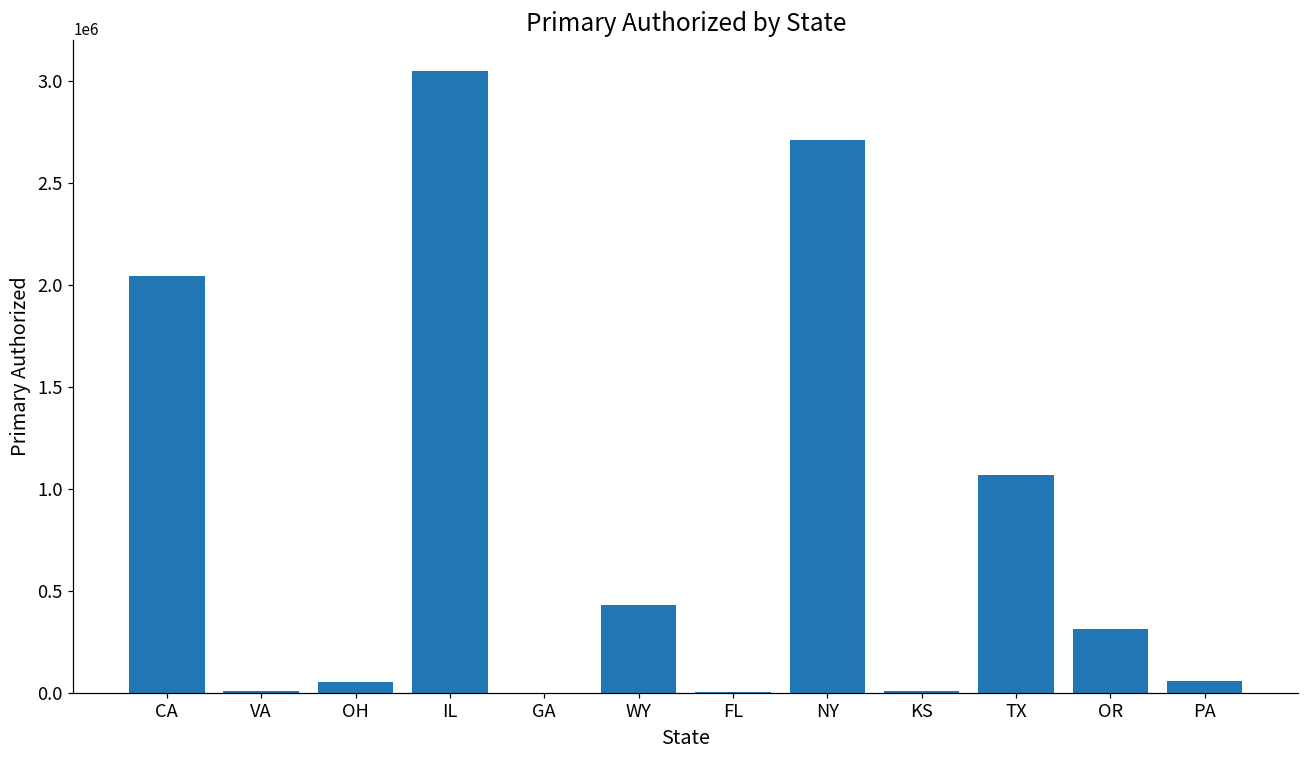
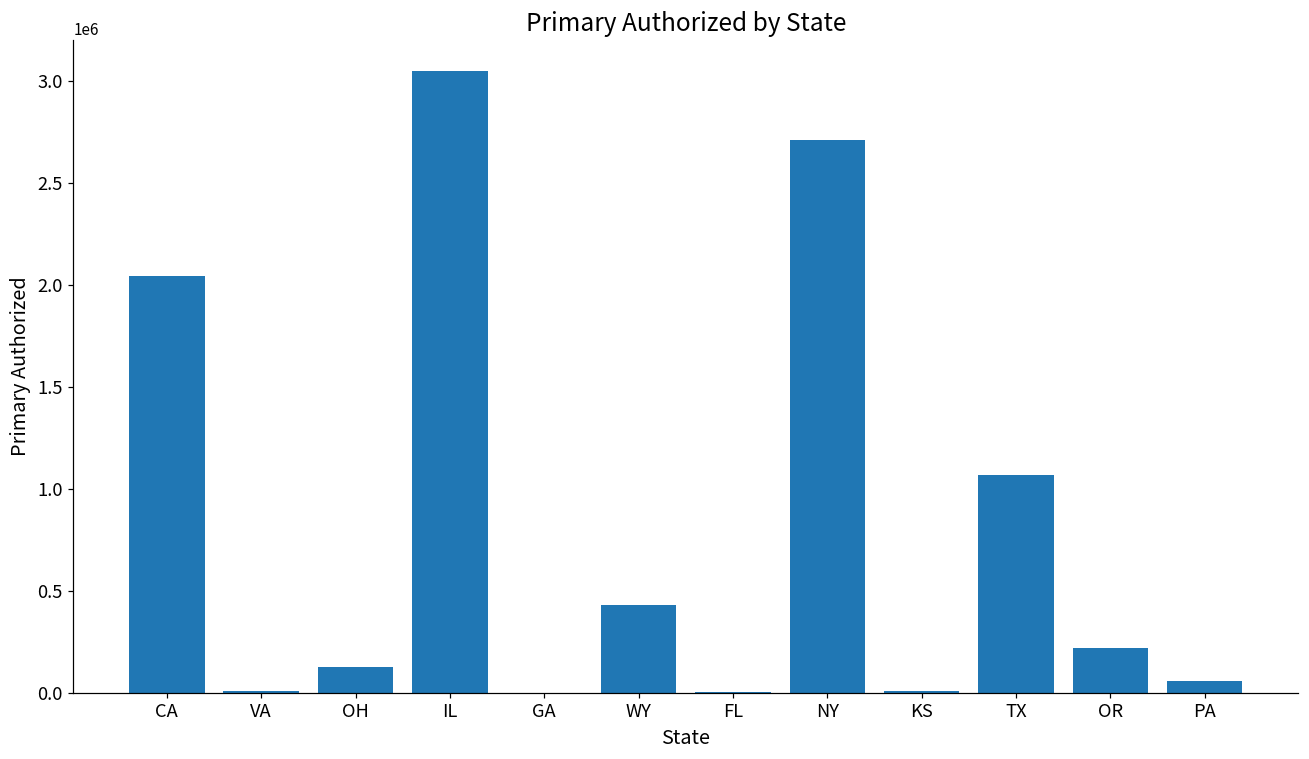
  {
    "CA": 2040000,
-   "OH": 50000,
+   "OH": 130000,
    "IL": 3050000,
    "WY": 430000,
    "NY": 2710000,
    "TX": 1070000,
-   "OR": 310000,
+   "OR": 220000,
    "PA": 60000
  }
